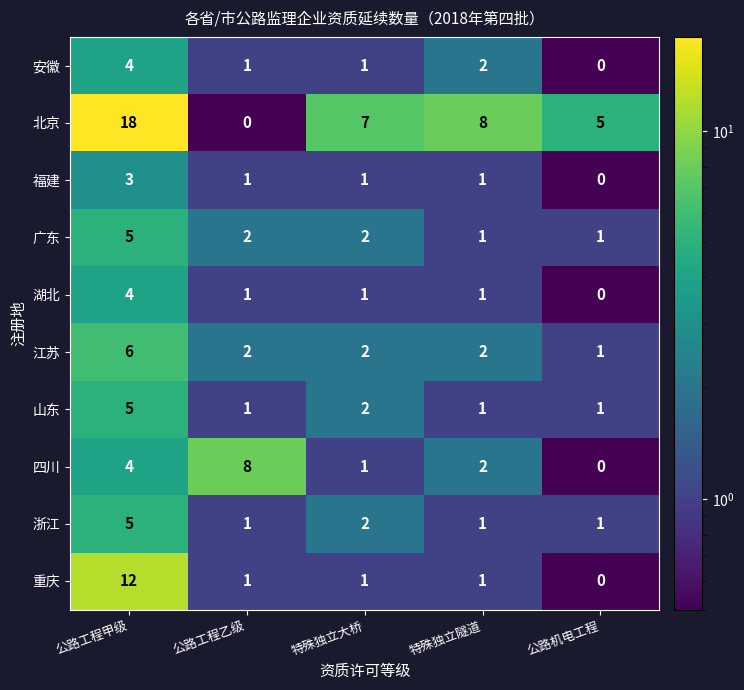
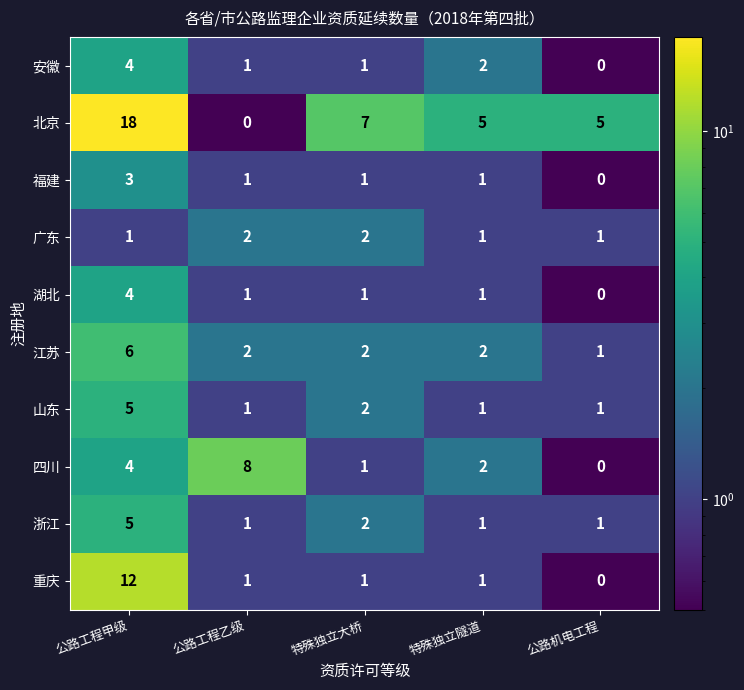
  {
    "安徽": {
      "公路工程甲级": 4,
      "公路工程乙级": 1,
      "特殊独立大桥": 1,
      "特殊独立隧道": 2,
      "公路机电工程": 0
    },
    "北京": {
      "公路工程甲级": 18,
      "公路工程乙级": 0,
      "特殊独立大桥": 7,
-     "特殊独立隧道": 8,
+     "特殊独立隧道": 5,
      "公路机电工程": 5
    },
    "福建": {
      "公路工程甲级": 3,
      "公路工程乙级": 1,
      "特殊独立大桥": 1,
      "特殊独立隧道": 1,
      "公路机电工程": 0
    },
    "广东": {
-     "公路工程甲级": 5,
+     "公路工程甲级": 1,
      "公路工程乙级": 2,
      "特殊独立大桥": 2,
      "特殊独立隧道": 1,
      "公路机电工程": 1
    },
    "湖北": {
      "公路工程甲级": 4,
      "公路工程乙级": 1,
      "特殊独立大桥": 1,
      "特殊独立隧道": 1,
      "公路机电工程": 0
    },
    "江苏": {
      "公路工程甲级": 6,
      "公路工程乙级": 2,
      "特殊独立大桥": 2,
      "特殊独立隧道": 2,
      "公路机电工程": 1
    },
    "山东": {
      "公路工程甲级": 5,
      "公路工程乙级": 1,
      "特殊独立大桥": 2,
      "特殊独立隧道": 1,
      "公路机电工程": 1
    },
    "四川": {
      "公路工程甲级": 4,
      "公路工程乙级": 8,
      "特殊独立大桥": 1,
      "特殊独立隧道": 2,
      "公路机电工程": 0
    },
    "浙江": {
      "公路工程甲级": 5,
      "公路工程乙级": 1,
      "特殊独立大桥": 2,
      "特殊独立隧道": 1,
      "公路机电工程": 1
    },
    "重庆": {
      "公路工程甲级": 12,
      "公路工程乙级": 1,
      "特殊独立大桥": 1,
      "特殊独立隧道": 1,
      "公路机电工程": 0
    }
  }
